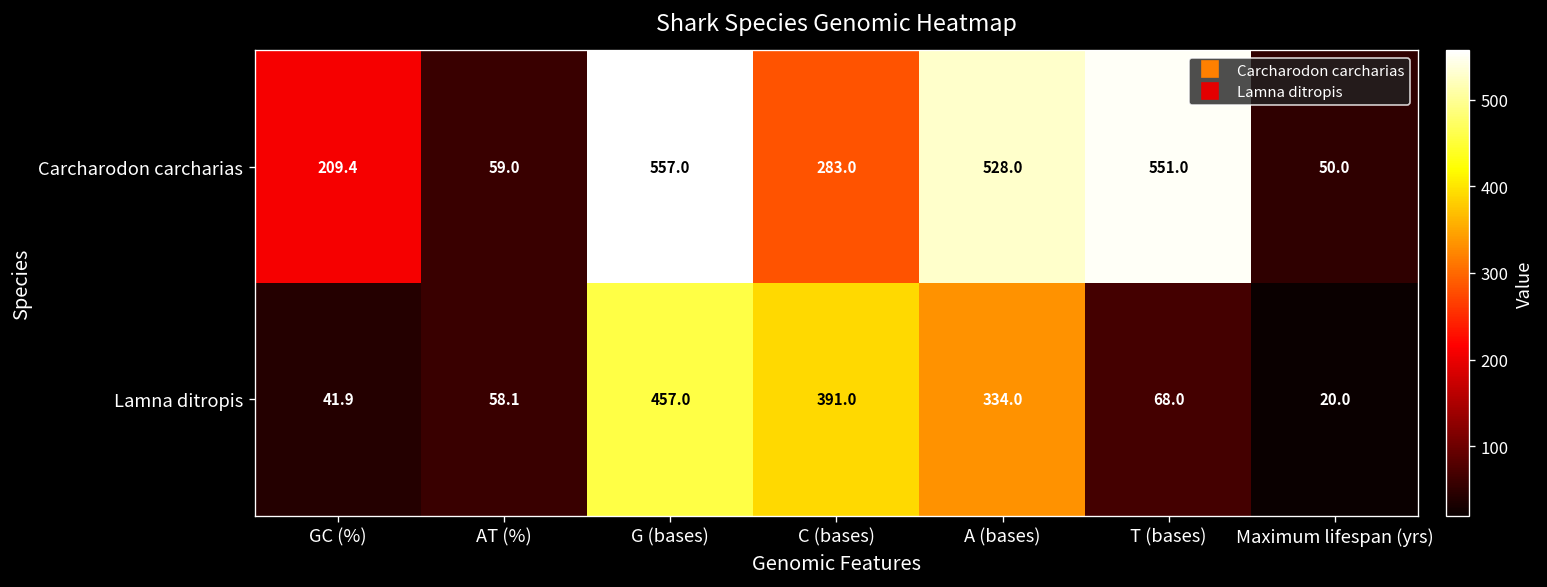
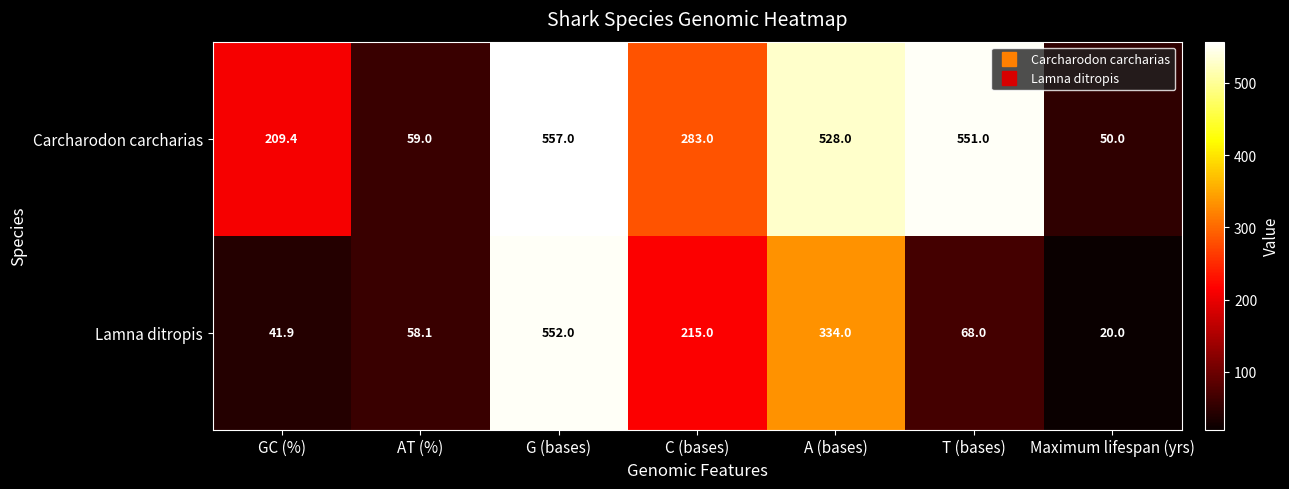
  {
    "Carcharodon carcharias": {
      "GC (%)": 209.4,
      "AT (%)": 59.0,
      "G (bases)": 557.0,
      "C (bases)": 283.0,
      "A (bases)": 528.0,
      "T (bases)": 551.0,
      "Maximum lifespan (yrs)": 50.0
    },
    "Lamna ditropis": {
      "GC (%)": 41.9,
      "AT (%)": 58.1,
-     "G (bases)": 457.0,
-     "C (bases)": 391.0,
+     "G (bases)": 552.0,
+     "C (bases)": 215.0,
      "A (bases)": 334.0,
      "T (bases)": 68.0,
      "Maximum lifespan (yrs)": 20.0
    }
  }
